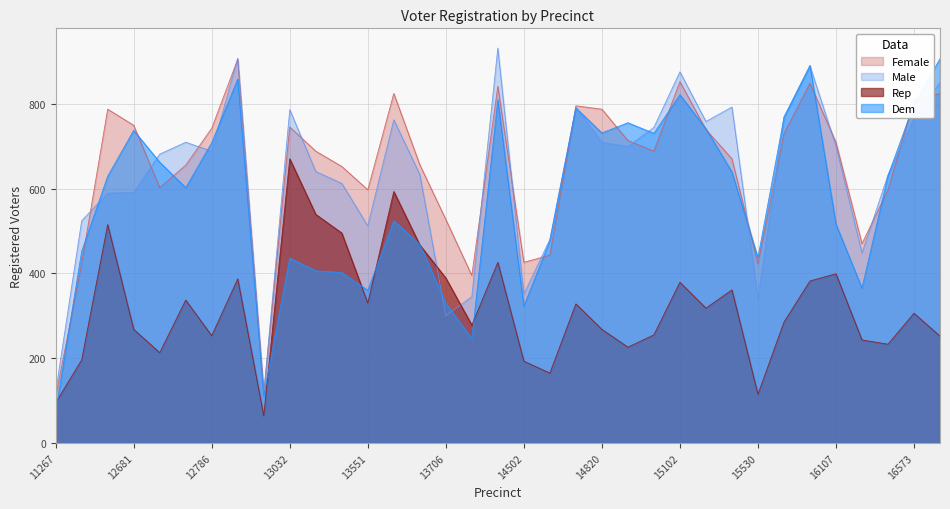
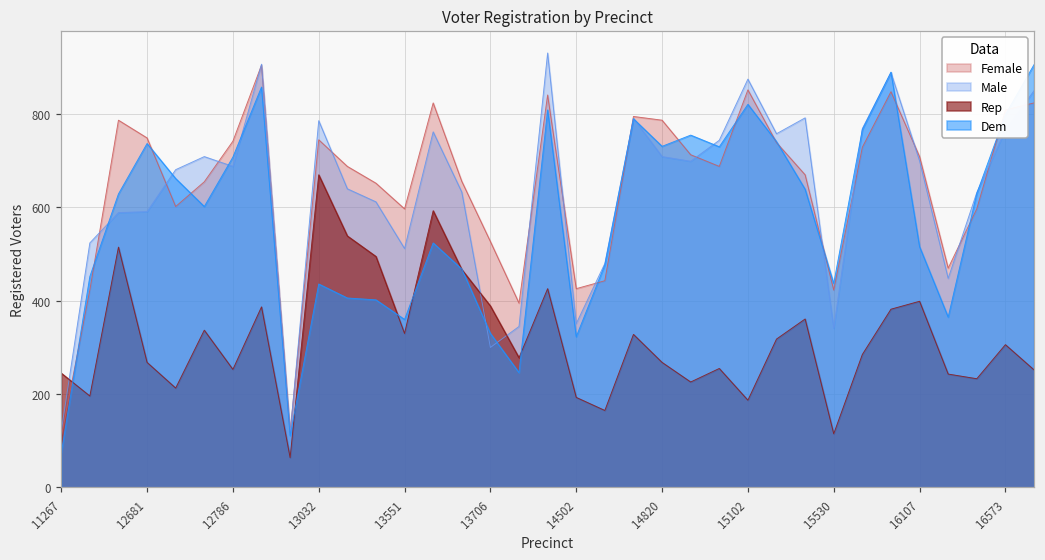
  {
    "Female": {
      "11267": 110,
      "12681": 750,
      "12786": 740,
      "13032": 750,
      "13551": 600,
      "13706": 530,
      "14502": 430,
      "14820": 790,
      "15102": 850,
      "15530": 420,
      "16107": 710
    },
    "Male": {
      "11267": 120,
      "12681": 590,
      "12786": 690,
      "13032": 790,
      "13551": 510,
      "13706": 300,
      "14502": 350,
      "14820": 710,
      "15102": 880,
      "15530": 340,
      "16107": 700,
      "16573": 770
    },
    "Rep": {
-     "11267": 100,
+     "11267": 250,
      "12681": 270,
      "12786": 250,
      "13032": 670,
      "13551": 330,
      "13706": 390,
      "14502": 190,
      "14820": 270,
-     "15102": 380,
+     "15102": 190,
      "15530": 120,
      "16107": 400,
      "16573": 310
    },
    "Dem": {
      "11267": 70,
      "12681": 740,
      "12786": 710,
      "13032": 440,
      "13551": 360,
      "13706": 330,
      "14502": 320,
      "14820": 730,
      "15102": 820,
      "15530": 440,
      "16107": 520
    }
  }
